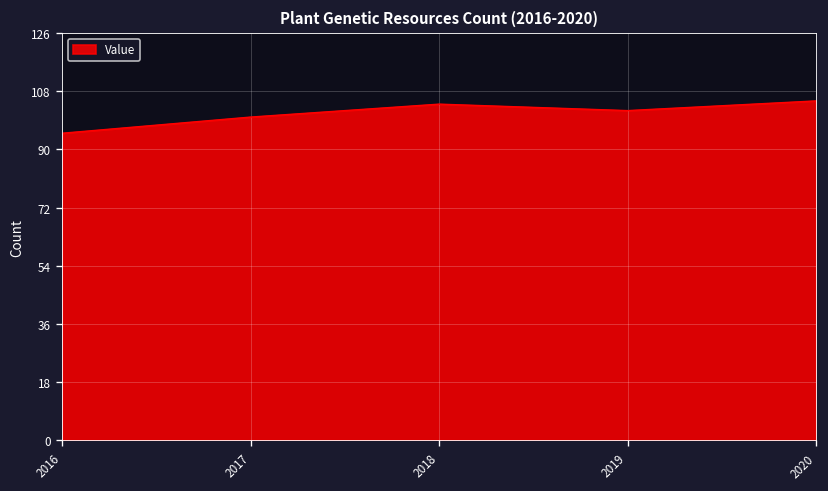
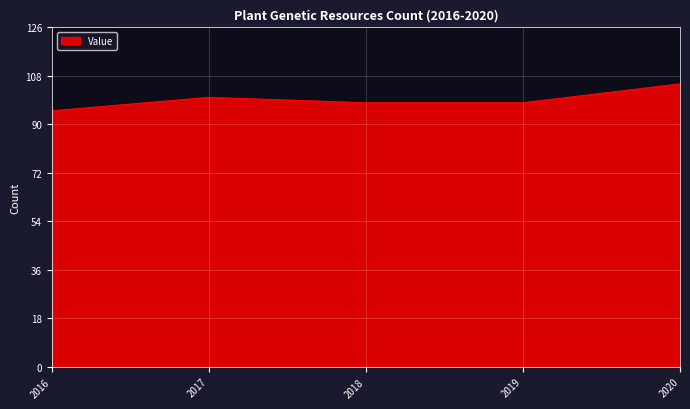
  {
    "2016": 95,
    "2017": 100,
-   "2018": 104,
-   "2019": 102,
+   "2018": 98,
+   "2019": 98,
    "2020": 105
  }
